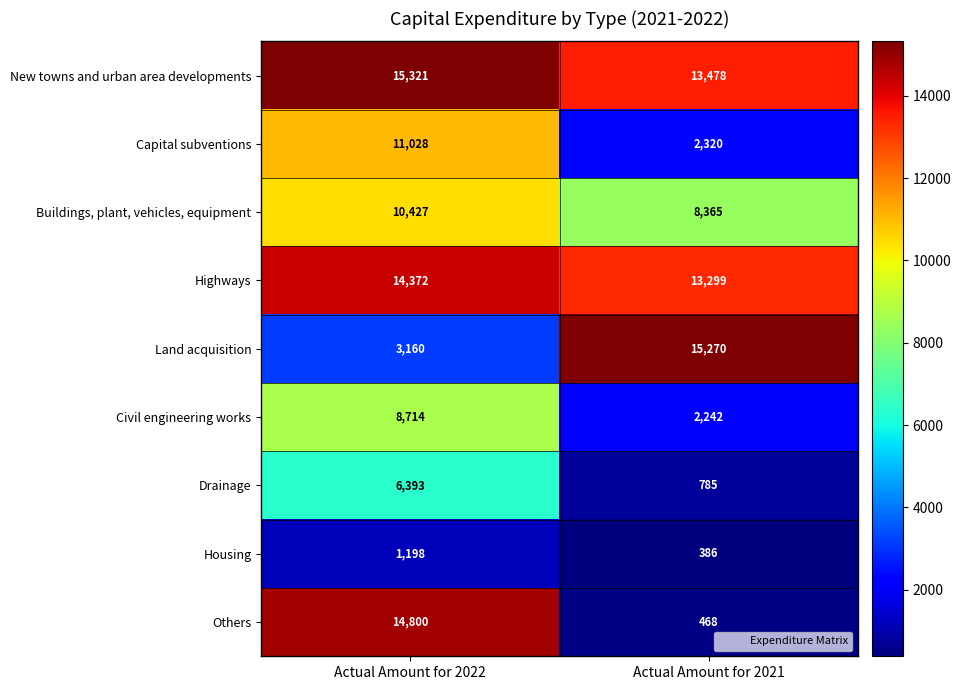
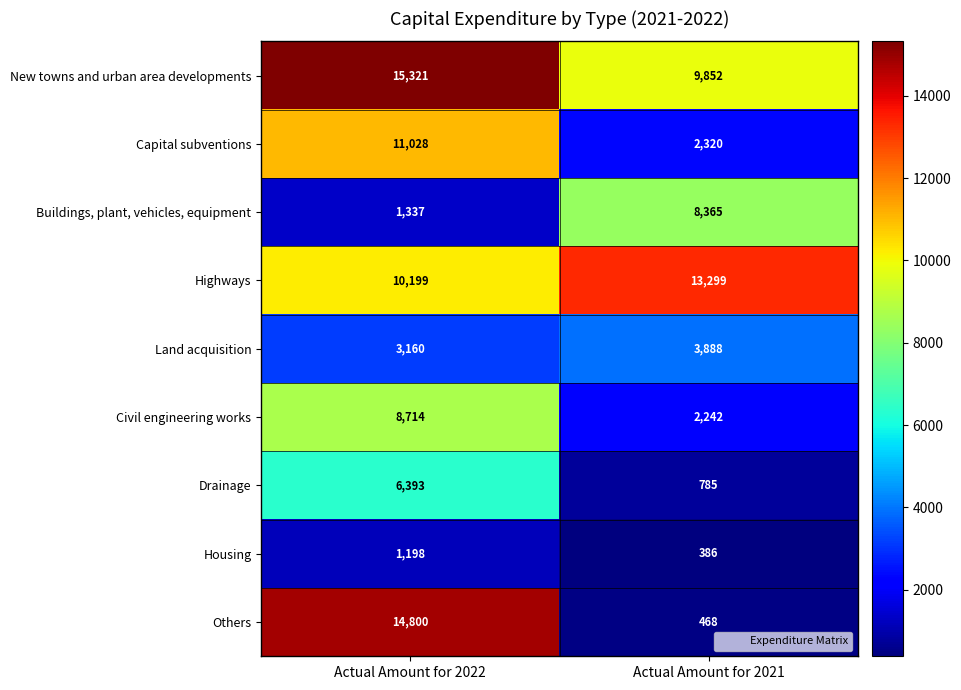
  {
    "New towns and urban area developments": {
      "Actual Amount for 2022": "15,321",
-     "Actual Amount for 2021": "13,478"
+     "Actual Amount for 2021": "9,852"
    },
    "Capital subventions": {
      "Actual Amount for 2022": "11,028",
      "Actual Amount for 2021": "2,320"
    },
    "Buildings, plant, vehicles, equipment": {
-     "Actual Amount for 2022": "10,427",
+     "Actual Amount for 2022": "1,337",
      "Actual Amount for 2021": "8,365"
    },
    "Highways": {
-     "Actual Amount for 2022": "14,372",
+     "Actual Amount for 2022": "10,199",
      "Actual Amount for 2021": "13,299"
    },
    "Land acquisition": {
      "Actual Amount for 2022": "3,160",
-     "Actual Amount for 2021": "15,270"
+     "Actual Amount for 2021": "3,888"
    },
    "Civil engineering works": {
      "Actual Amount for 2022": "8,714",
      "Actual Amount for 2021": "2,242"
    },
    "Drainage": {
      "Actual Amount for 2022": "6,393",
      "Actual Amount for 2021": "785"
    },
    "Housing": {
      "Actual Amount for 2022": "1,198",
      "Actual Amount for 2021": "386"
    },
    "Others": {
      "Actual Amount for 2022": "14,800",
      "Actual Amount for 2021": "468"
    }
  }
